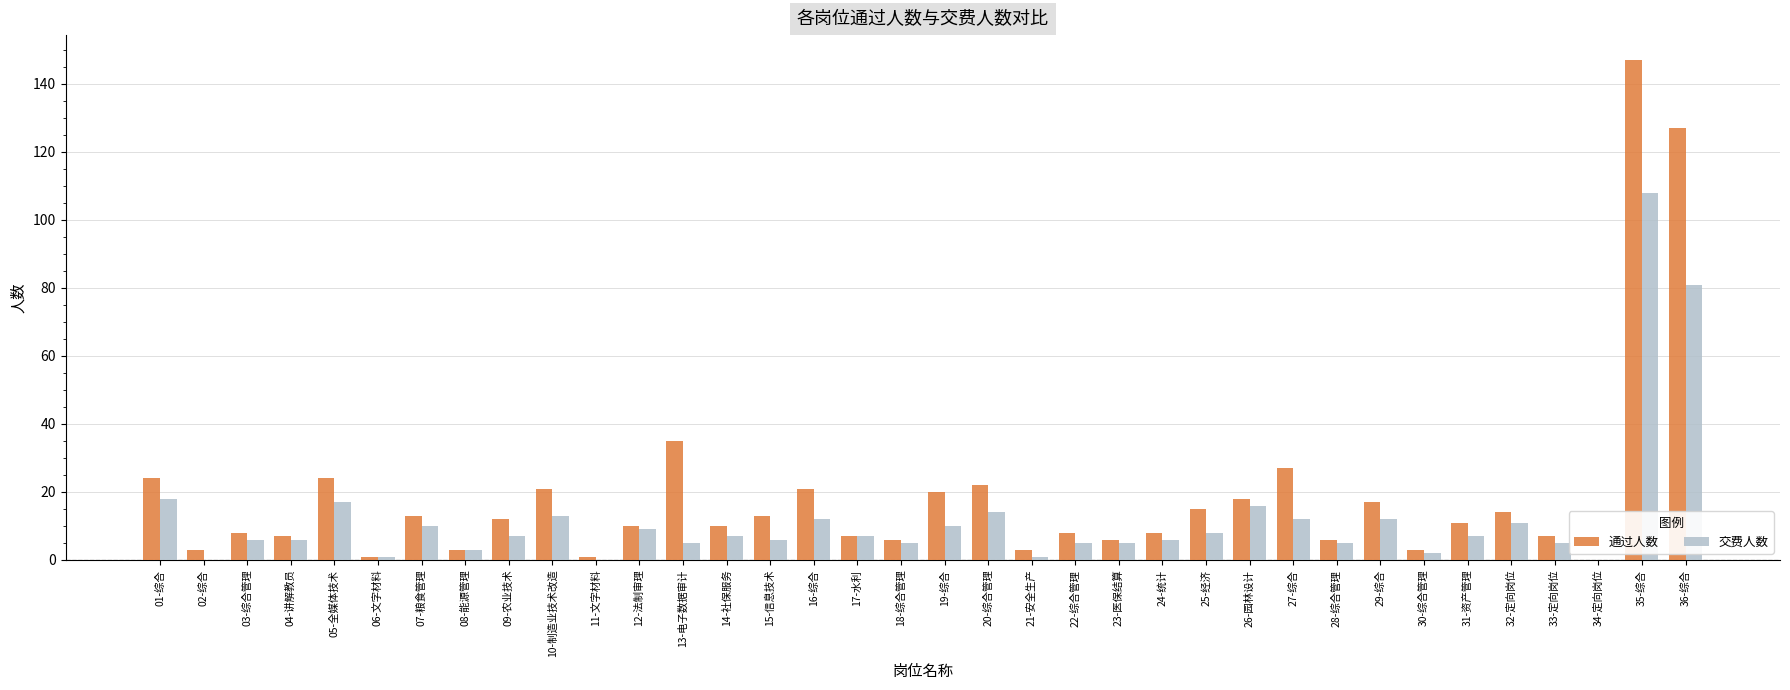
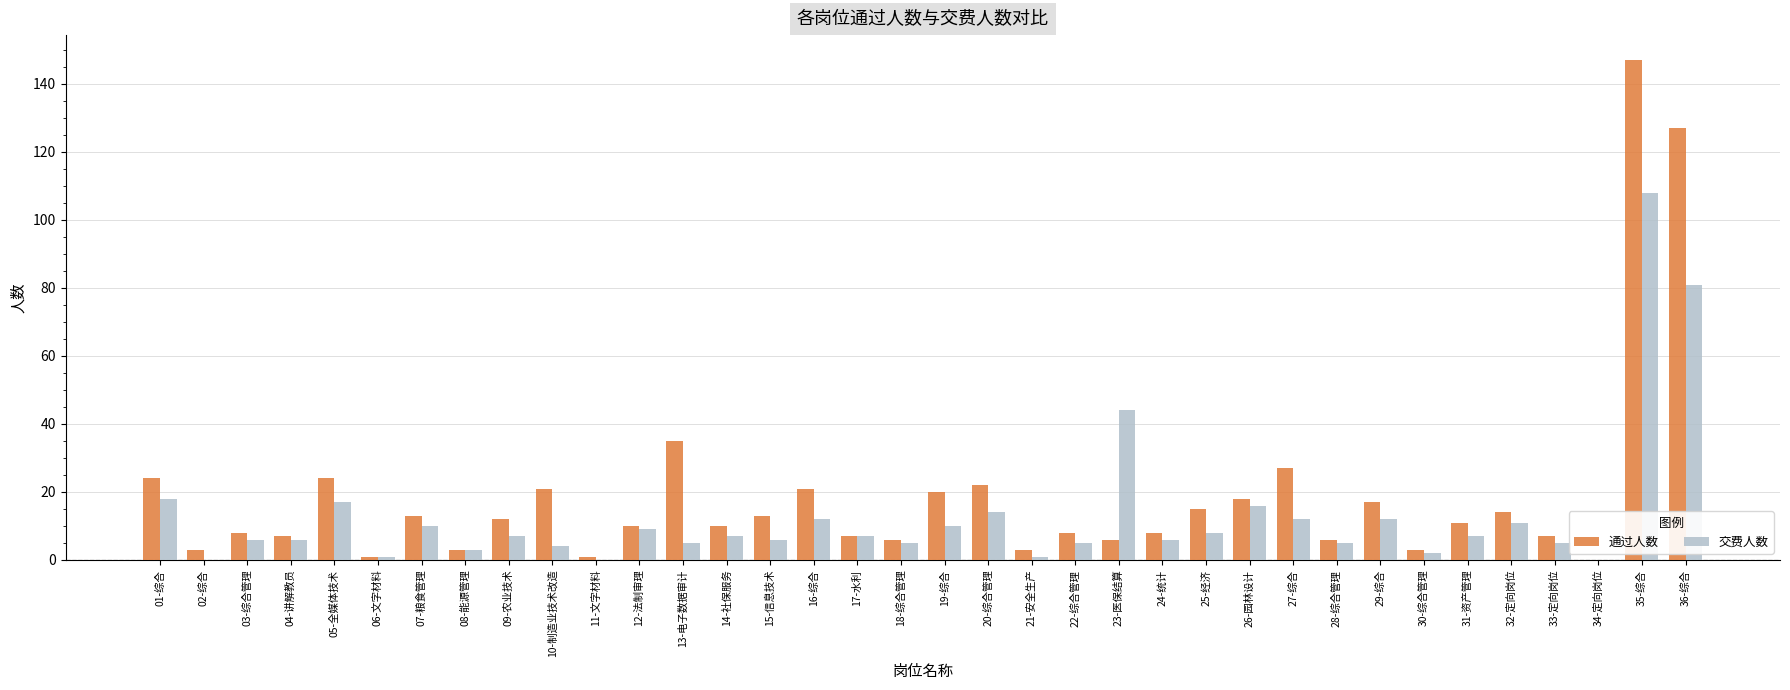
  {
    "通过人数": {
      "01-综合": 24,
      "02-综合": 3,
      "03-综合管理": 8,
      "04-讲解教员": 7,
      "05-全媒体技术": 24,
      "06-文字材料": 1,
      "07-粮食管理": 13,
      "08-能源管理": 3,
      "09-农业技术": 12,
      "10-制造业技术改造": 21,
      "11-文字材料": 1,
      "12-法制审理": 10,
      "13-电子数据审计": 35,
      "14-社保服务": 10,
      "15-信息技术": 13,
      "16-综合": 21,
      "17-水利": 7,
      "18-综合管理": 6,
      "19-综合": 20,
      "20-综合管理": 22,
      "21-安全生产": 3,
      "22-综合管理": 8,
      "23-医保结算": 6,
      "24-统计": 8,
      "25-经济": 15,
      "26-园林设计": 18,
      "27-综合": 27,
      "28-综合管理": 6,
      "29-综合": 17,
      "30-综合管理": 3,
      "31-资产管理": 11,
      "32-定向岗位": 14,
      "33-定向岗位": 7,
      "34-定向岗位": 0,
      "35-综合": 147,
      "36-综合": 127
    },
    "交费人数": {
      "01-综合": 18,
      "02-综合": 0,
      "03-综合管理": 6,
      "04-讲解教员": 6,
      "05-全媒体技术": 17,
      "06-文字材料": 1,
      "07-粮食管理": 10,
      "08-能源管理": 3,
      "09-农业技术": 7,
-     "10-制造业技术改造": 13,
+     "10-制造业技术改造": 4,
      "11-文字材料": 0,
      "12-法制审理": 9,
      "13-电子数据审计": 5,
      "14-社保服务": 7,
      "15-信息技术": 6,
      "16-综合": 12,
      "17-水利": 7,
      "18-综合管理": 5,
      "19-综合": 10,
      "20-综合管理": 14,
      "21-安全生产": 1,
      "22-综合管理": 5,
-     "23-医保结算": 5,
+     "23-医保结算": 44,
      "24-统计": 6,
      "25-经济": 8,
      "26-园林设计": 16,
      "27-综合": 12,
      "28-综合管理": 5,
      "29-综合": 12,
      "30-综合管理": 2,
      "31-资产管理": 7,
      "32-定向岗位": 11,
      "33-定向岗位": 5,
      "34-定向岗位": 0,
      "35-综合": 108,
      "36-综合": 81
    }
  }
